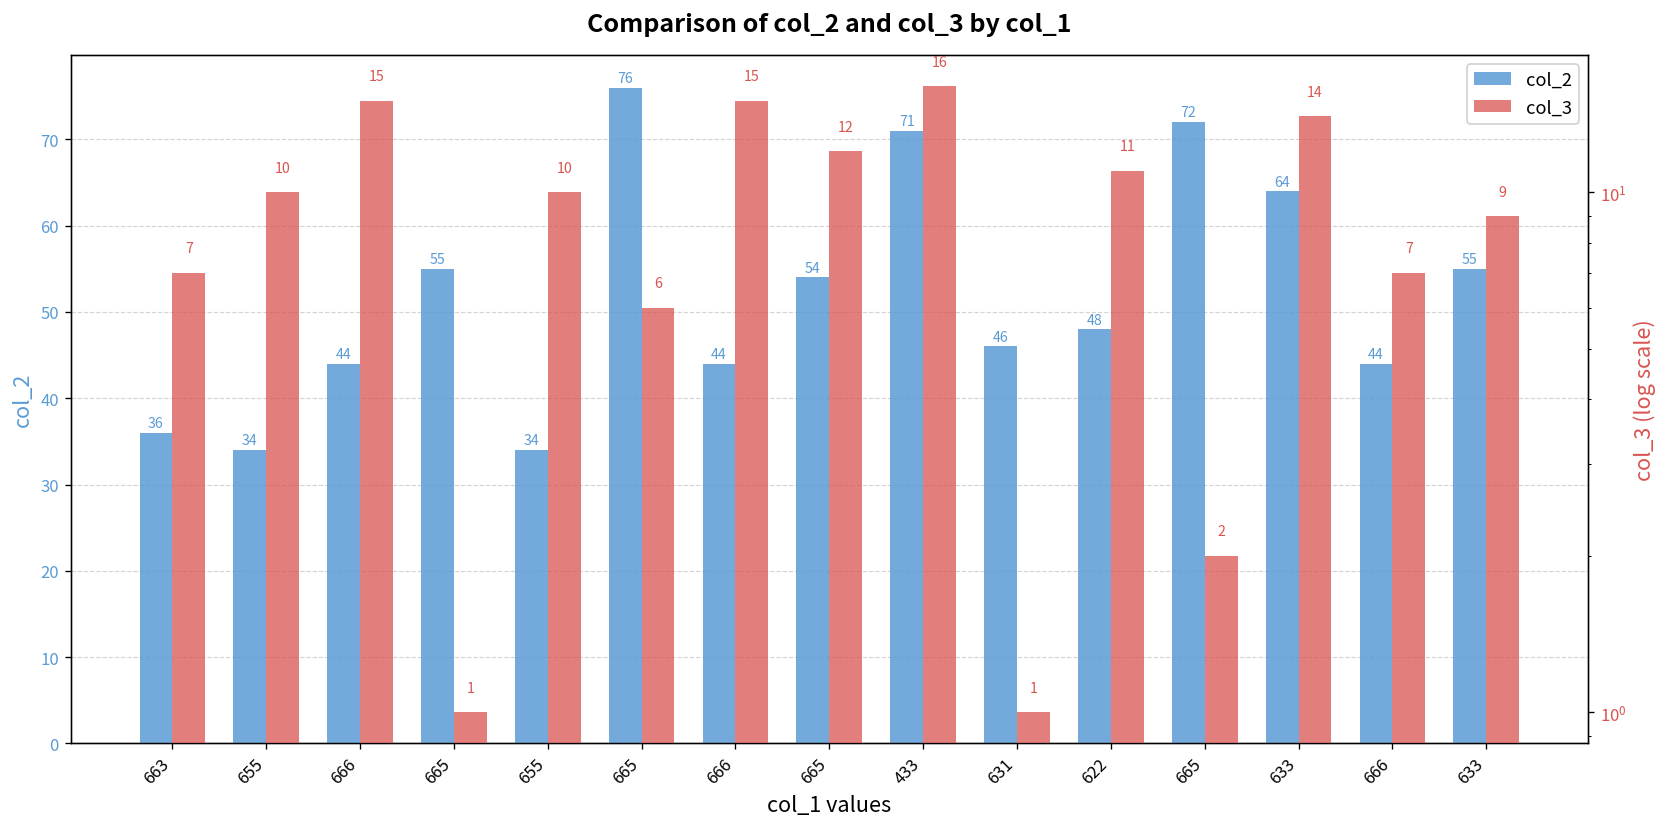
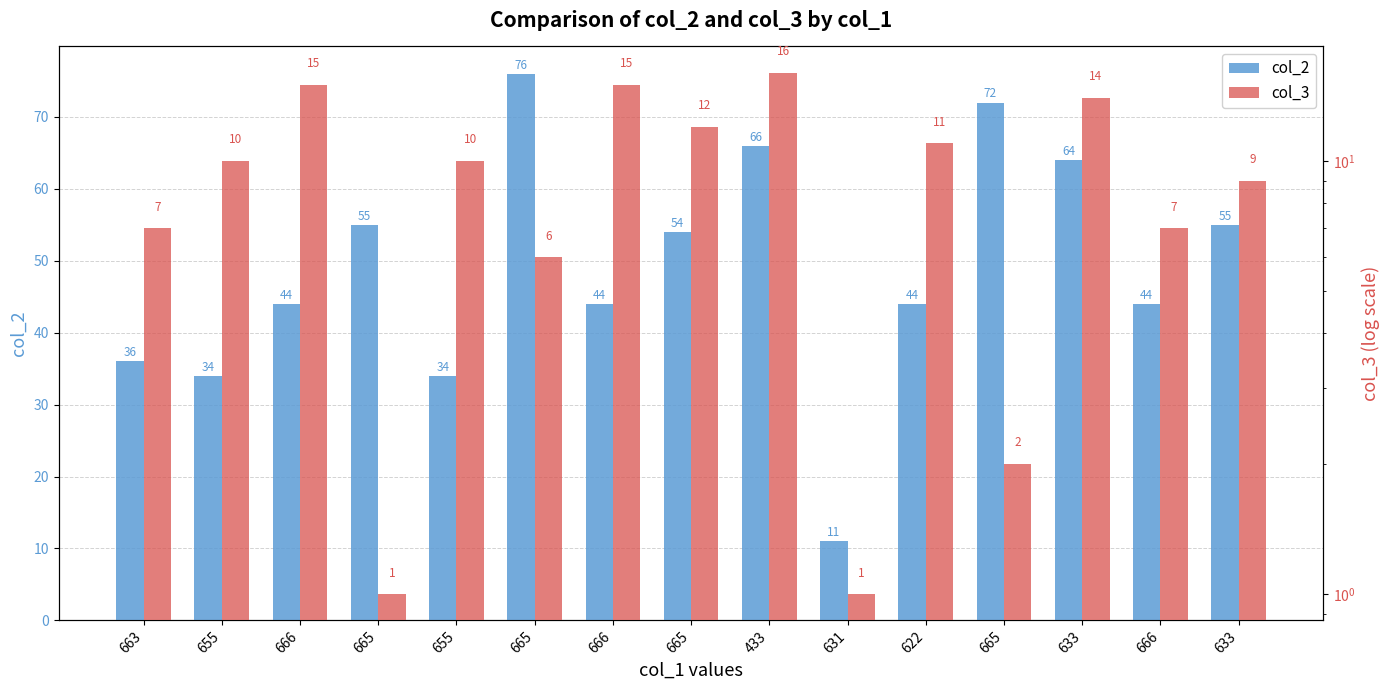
  {
    "col_2": {
      "663": 36,
-     "433": 71,
-     "631": 46,
-     "622": 48
+     "433": 66,
+     "631": 11,
+     "622": 44
    },
    "col_3": {
      "663": 7,
      "433": 16,
      "631": 1,
      "622": 11
    }
  }
